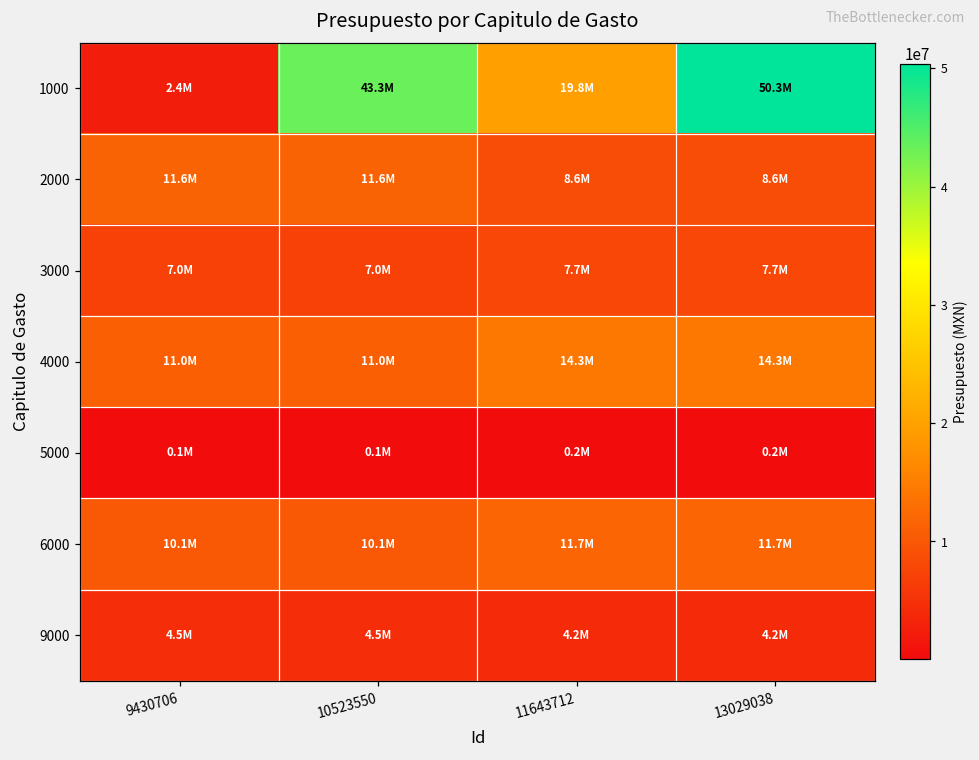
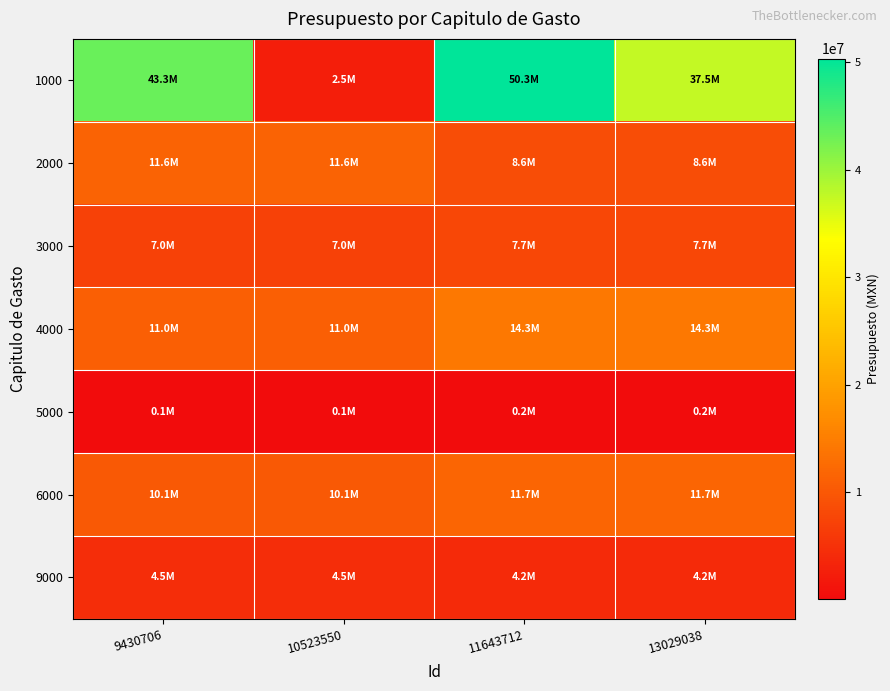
  {
    "1000": {
-     "9430706": "2.4M",
-     "10523550": "43.3M",
-     "11643712": "19.8M",
-     "13029038": "50.3M"
+     "9430706": "43.3M",
+     "10523550": "2.5M",
+     "11643712": "50.3M",
+     "13029038": "37.5M"
    },
    "2000": {
      "9430706": "11.6M",
      "10523550": "11.6M",
      "11643712": "8.6M",
      "13029038": "8.6M"
    },
    "3000": {
      "9430706": "7.0M",
      "10523550": "7.0M",
      "11643712": "7.7M",
      "13029038": "7.7M"
    },
    "4000": {
      "9430706": "11.0M",
      "10523550": "11.0M",
      "11643712": "14.3M",
      "13029038": "14.3M"
    },
    "5000": {
      "9430706": "0.1M",
      "10523550": "0.1M",
      "11643712": "0.2M",
      "13029038": "0.2M"
    },
    "6000": {
      "9430706": "10.1M",
      "10523550": "10.1M",
      "11643712": "11.7M",
      "13029038": "11.7M"
    },
    "9000": {
      "9430706": "4.5M",
      "10523550": "4.5M",
      "11643712": "4.2M",
      "13029038": "4.2M"
    }
  }
